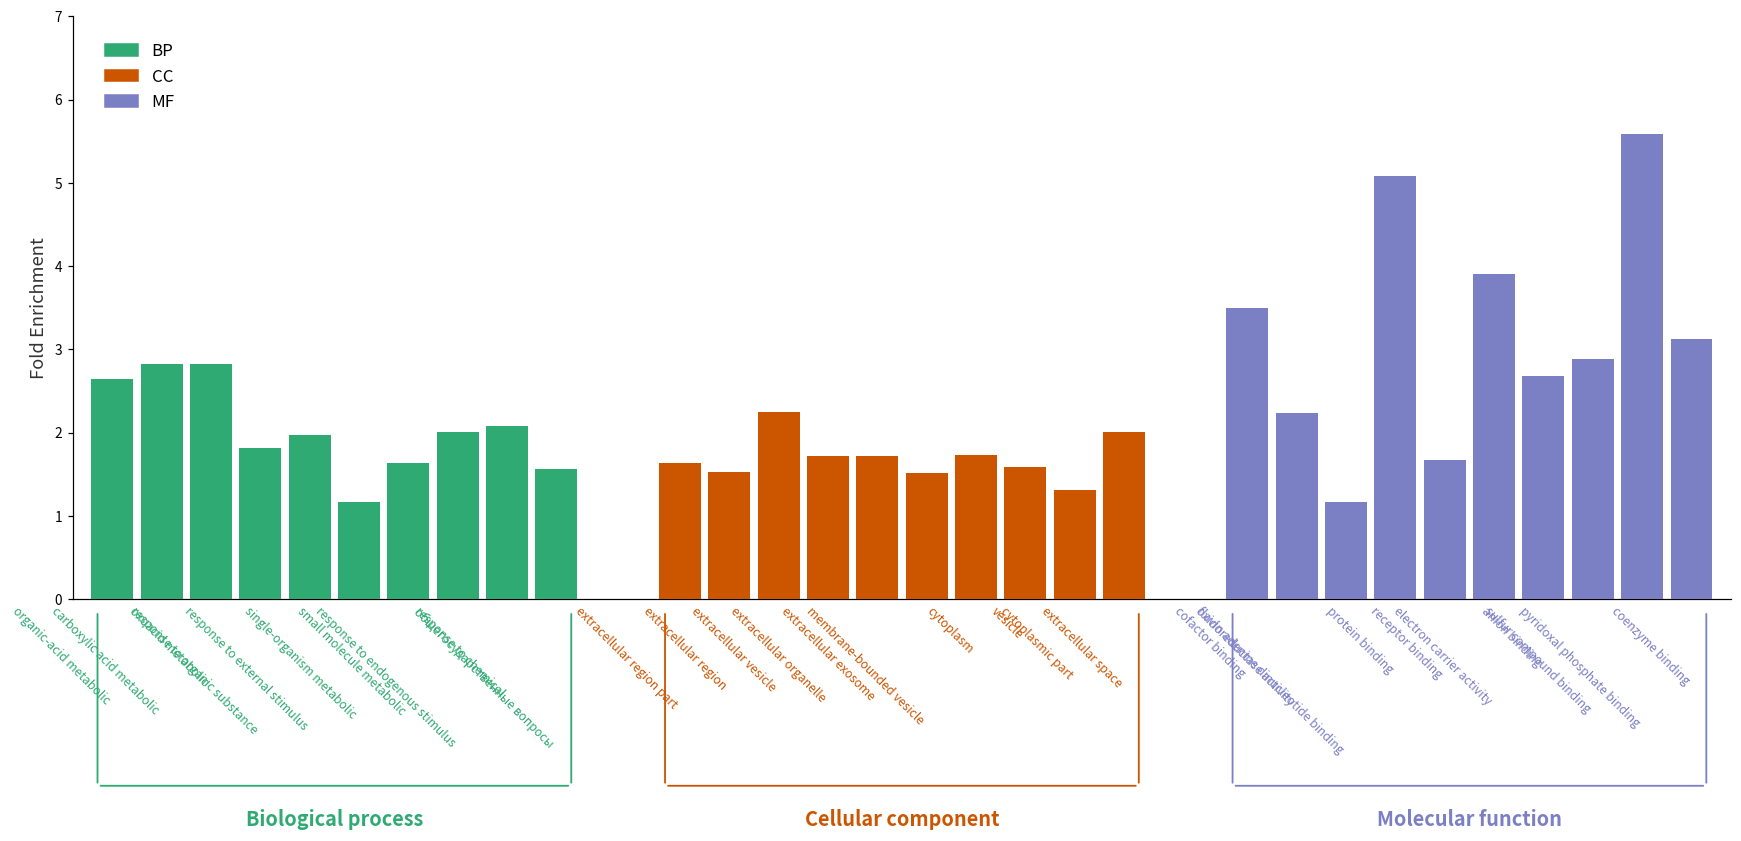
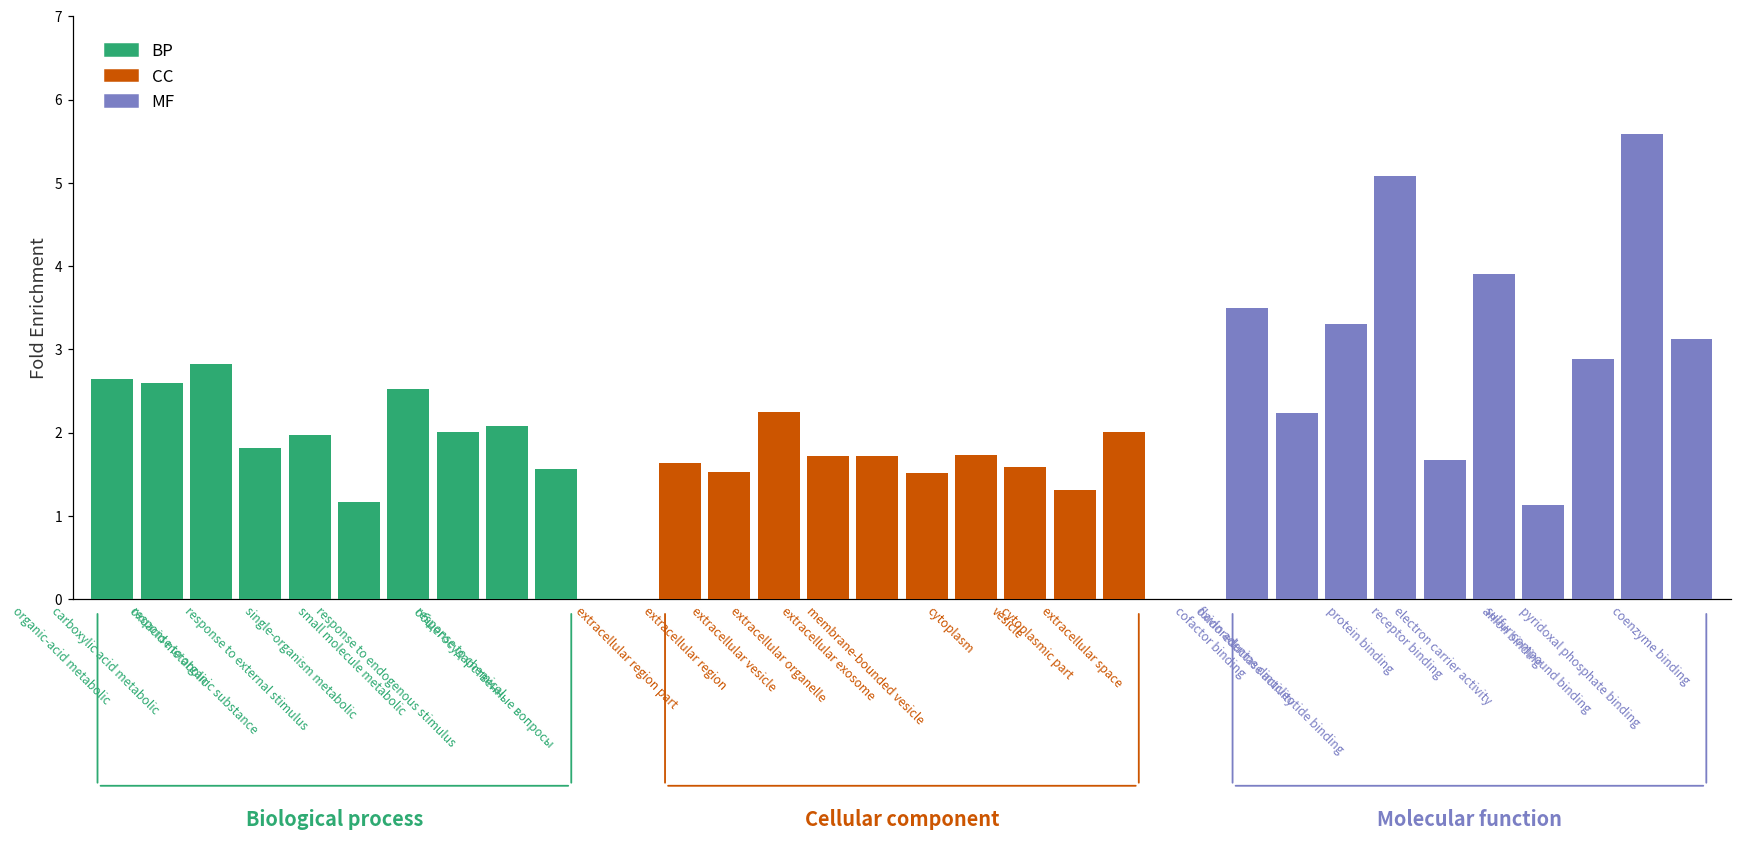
  {
    "BP": {
      "organic-acid metabolic": 2.6,
-     "carboxylic acid metabolic": 2.8,
+     "carboxylic acid metabolic": 2.6,
      "oxoacid metabolic": 2.8,
      "response to organic substance": 1.8,
      "response to external stimulus": 2.0,
      "single-organism metabolic": 1.2,
-     "small molecule metabolic": 1.6,
+     "small molecule metabolic": 2.5,
      "response to endogenous stimulus": 2.0,
      "response to chemical": 2.1,
      "общегосударственные вопросы": 1.6
    },
    "CC": {
      "extracellular region part": 1.6,
      "extracellular region": 1.5,
      "extracellular vesicle": 2.3,
      "extracellular organelle": 1.7,
      "extracellular exosome": 1.7,
      "membrane-bounded vesicle": 1.5,
      "cytoplasm": 1.7,
      "vesicle": 1.6,
      "cytoplasmic part": 1.3,
      "extracellular space": 2.0
    },
    "MF": {
      "cofactor binding": 3.5,
      "oxidoreductase activity": 2.2,
-     "flavin adenine dinucleotide binding": 1.2,
+     "flavin adenine dinucleotide binding": 3.3,
      "protein binding": 5.1,
      "receptor binding": 1.7,
      "electron carrier activity": 3.9,
-     "anion binding": 2.7,
+     "anion binding": 1.1,
      "sulfur compound binding": 2.9,
      "pyridoxal phosphate binding": 5.6,
      "coenzyme binding": 3.1
    }
  }
